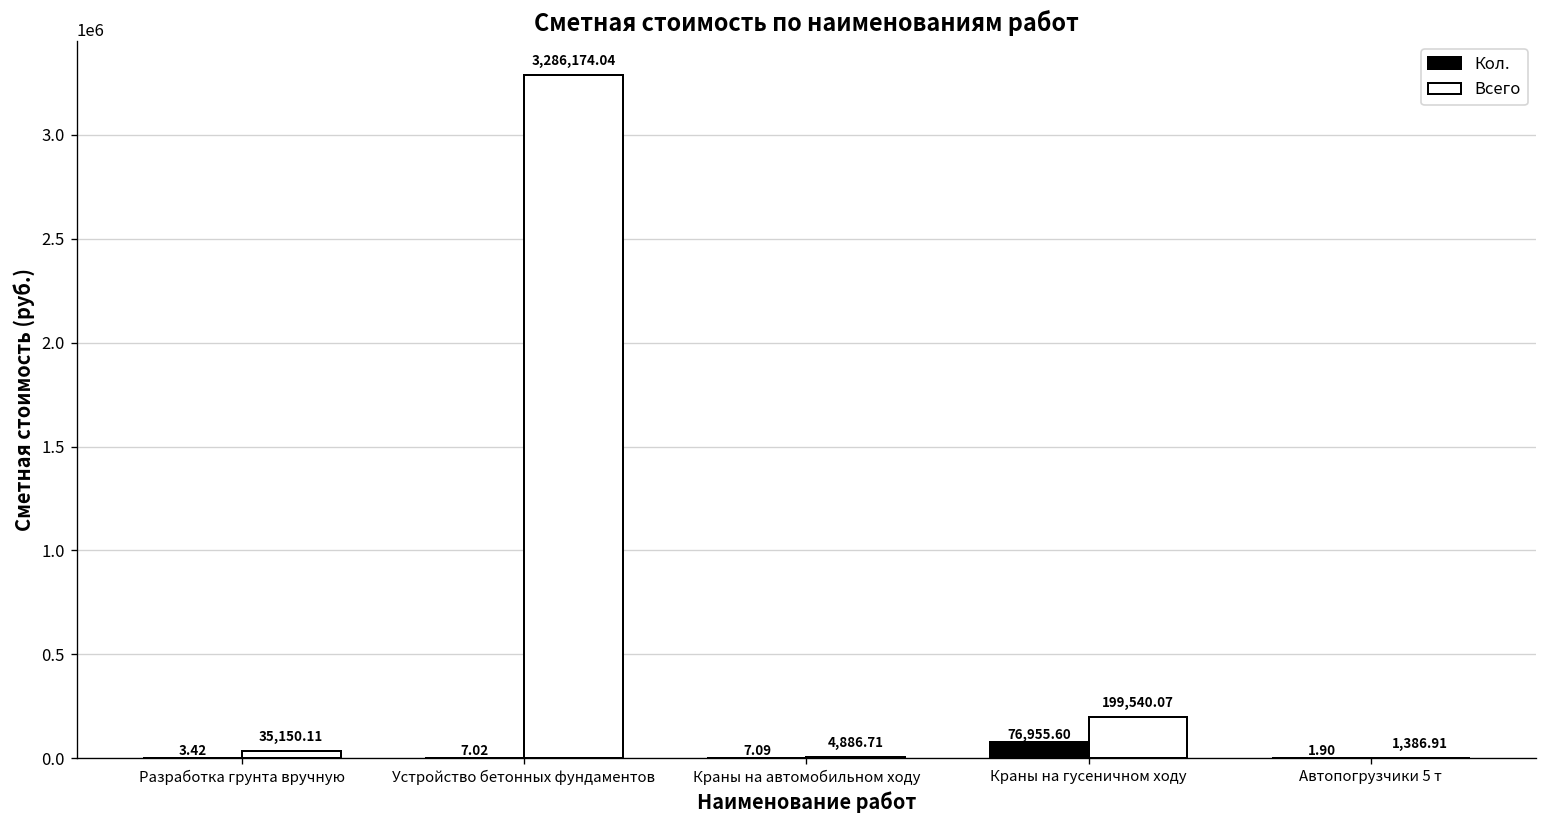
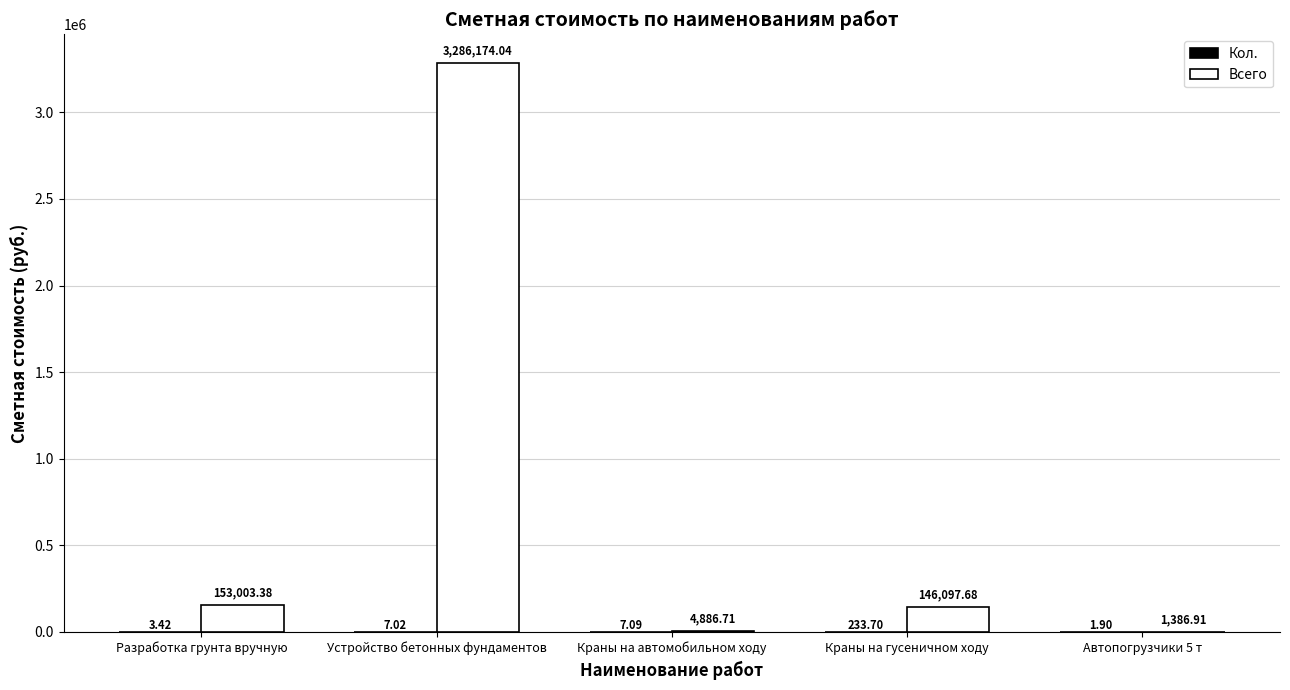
  {
    "Кол.": {
      "Разработка грунта вручную": "3.42",
      "Устройство бетонных фундаментов": "7.02",
      "Краны на автомобильном ходу": "7.09",
-     "Краны на гусеничном ходу": "76,955.60",
+     "Краны на гусеничном ходу": "233.70",
      "Автопогрузчики 5 т": "1.90"
    },
    "Всего": {
-     "Разработка грунта вручную": "35,150.11",
+     "Разработка грунта вручную": "153,003.38",
      "Устройство бетонных фундаментов": "3,286,174.04",
      "Краны на автомобильном ходу": "4,886.71",
-     "Краны на гусеничном ходу": "199,540.07",
+     "Краны на гусеничном ходу": "146,097.68",
      "Автопогрузчики 5 т": "1,386.91"
    }
  }
